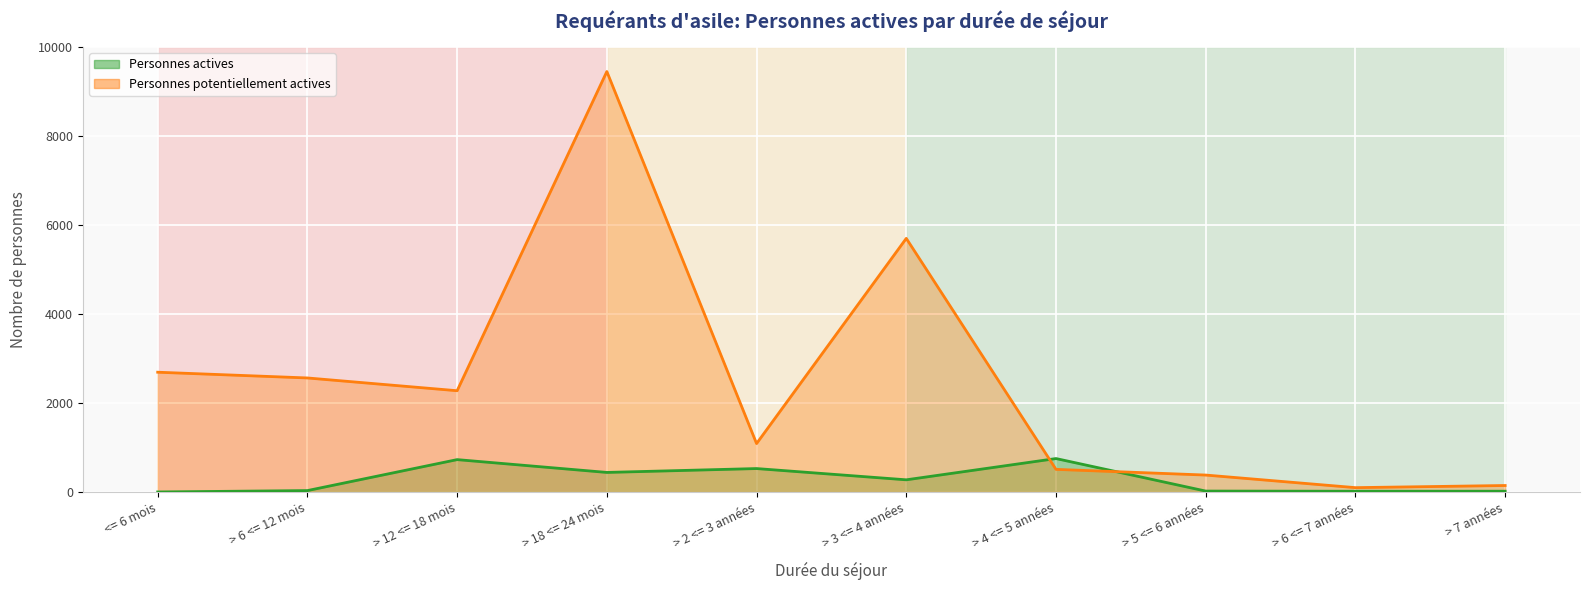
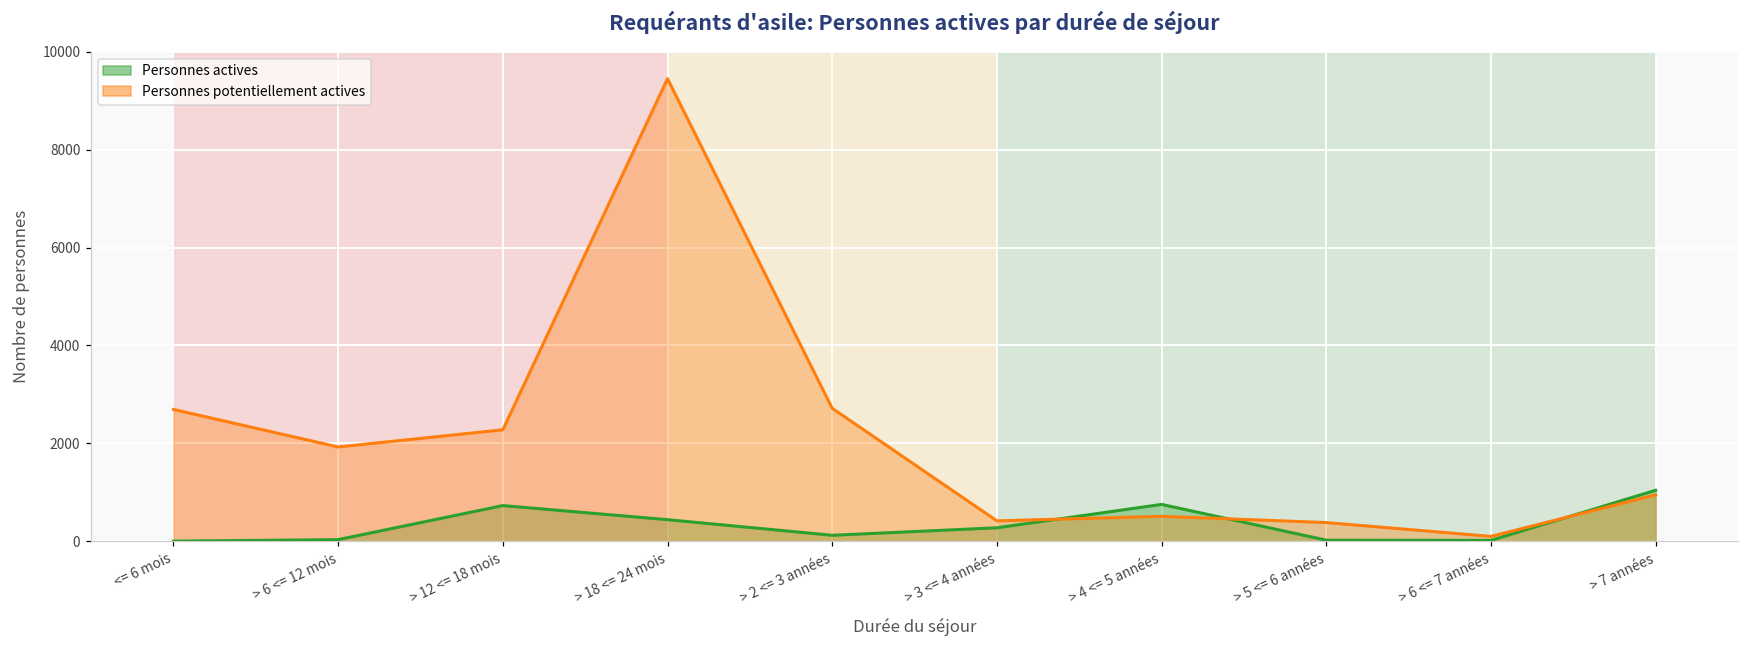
  {
    "Personnes actives": {
      "<= 6 mois": 0,
      "> 6 <= 12 mois": 0,
      "> 12 <= 18 mois": 700,
      "> 18 <= 24 mois": 400,
-     "> 2 <= 3 années": 500,
+     "> 2 <= 3 années": 100,
      "> 3 <= 4 années": 300,
      "> 4 <= 5 années": 800,
      "> 5 <= 6 années": 0,
      "> 6 <= 7 années": 0,
-     "> 7 années": 0
+     "> 7 années": 1000
    },
    "Personnes potentiellement actives": {
      "<= 6 mois": 2700,
-     "> 6 <= 12 mois": 2600,
+     "> 6 <= 12 mois": 1900,
      "> 12 <= 18 mois": 2300,
      "> 18 <= 24 mois": 9500,
-     "> 2 <= 3 années": 1100,
-     "> 3 <= 4 années": 5700,
+     "> 2 <= 3 années": 2700,
+     "> 3 <= 4 années": 400,
      "> 4 <= 5 années": 500,
      "> 5 <= 6 années": 400,
      "> 6 <= 7 années": 100,
-     "> 7 années": 100
+     "> 7 années": 900
    }
  }
